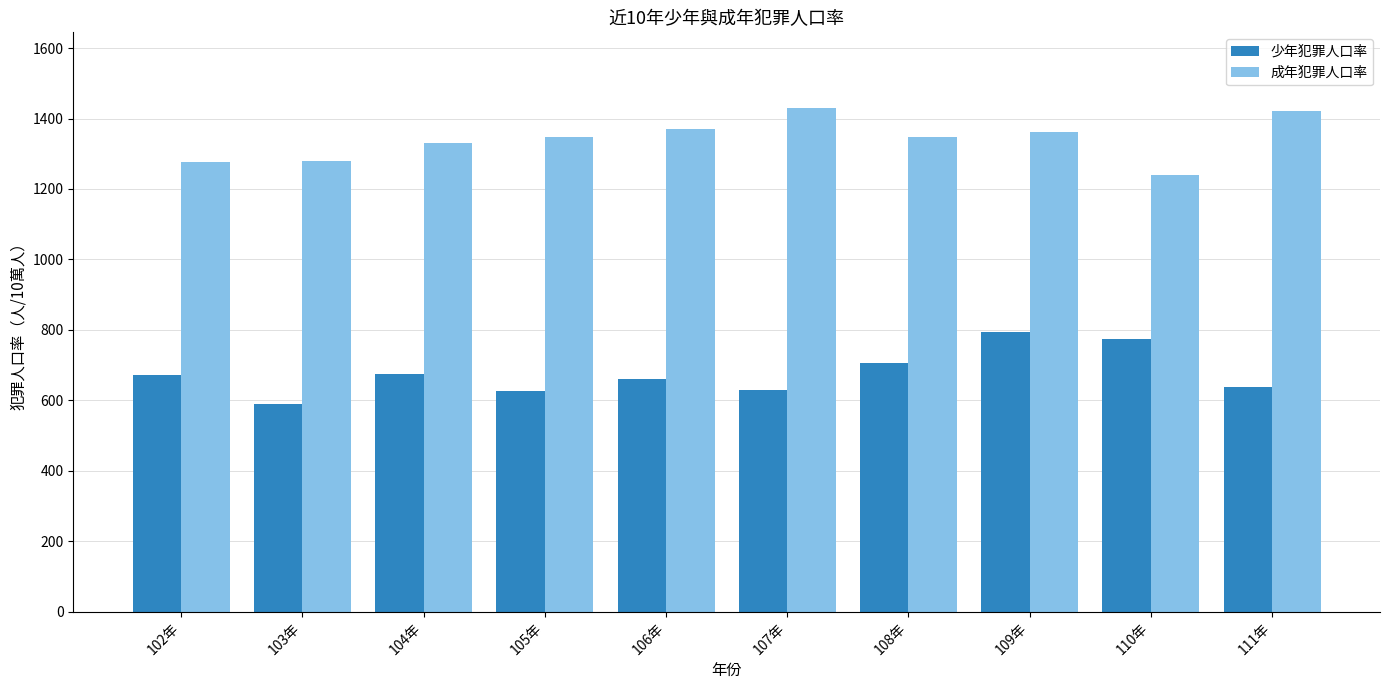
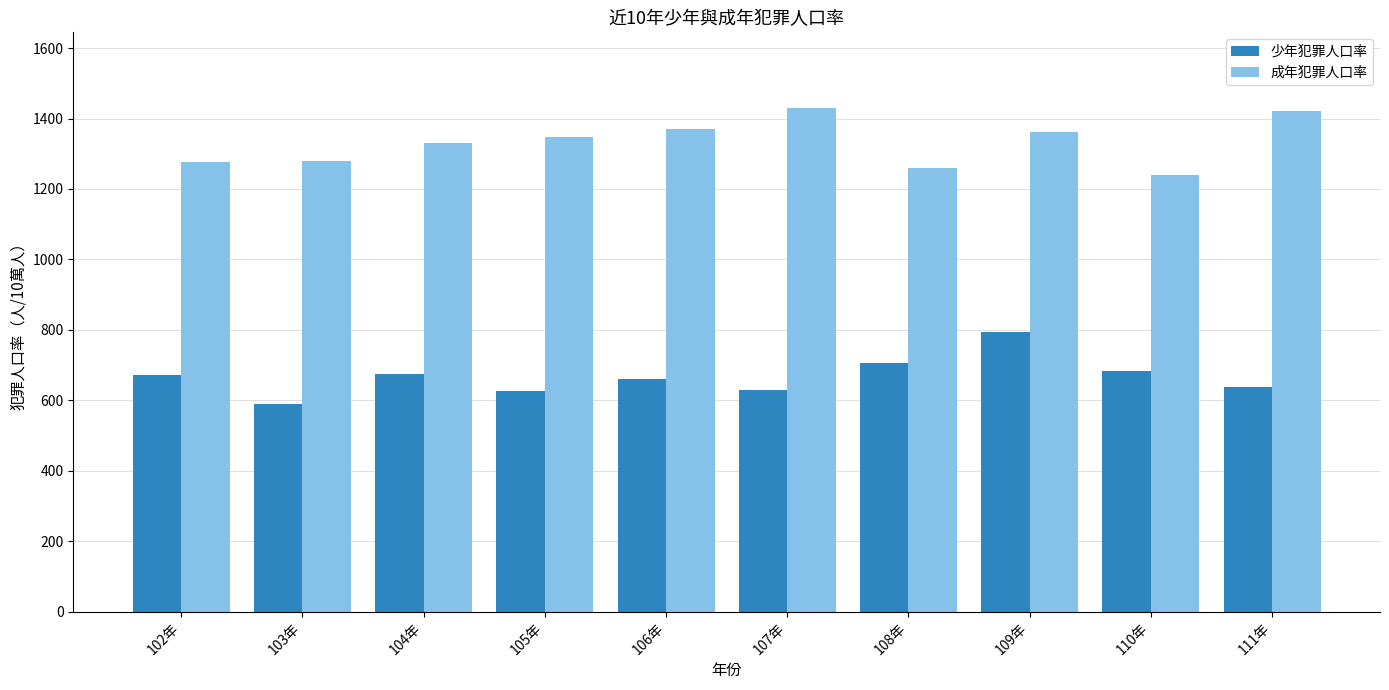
  {
    "少年犯罪人口率": {
      "102年": 670,
      "103年": 590,
      "104年": 670,
      "105年": 630,
      "106年": 660,
      "107年": 630,
      "108年": 710,
      "109年": 790,
-     "110年": 770,
+     "110年": 680,
      "111年": 640
    },
    "成年犯罪人口率": {
      "102年": 1280,
      "103年": 1280,
      "104年": 1330,
      "105年": 1350,
      "106年": 1370,
      "107年": 1430,
-     "108年": 1350,
+     "108年": 1260,
      "109年": 1360,
      "110年": 1240,
      "111年": 1420
    }
  }
